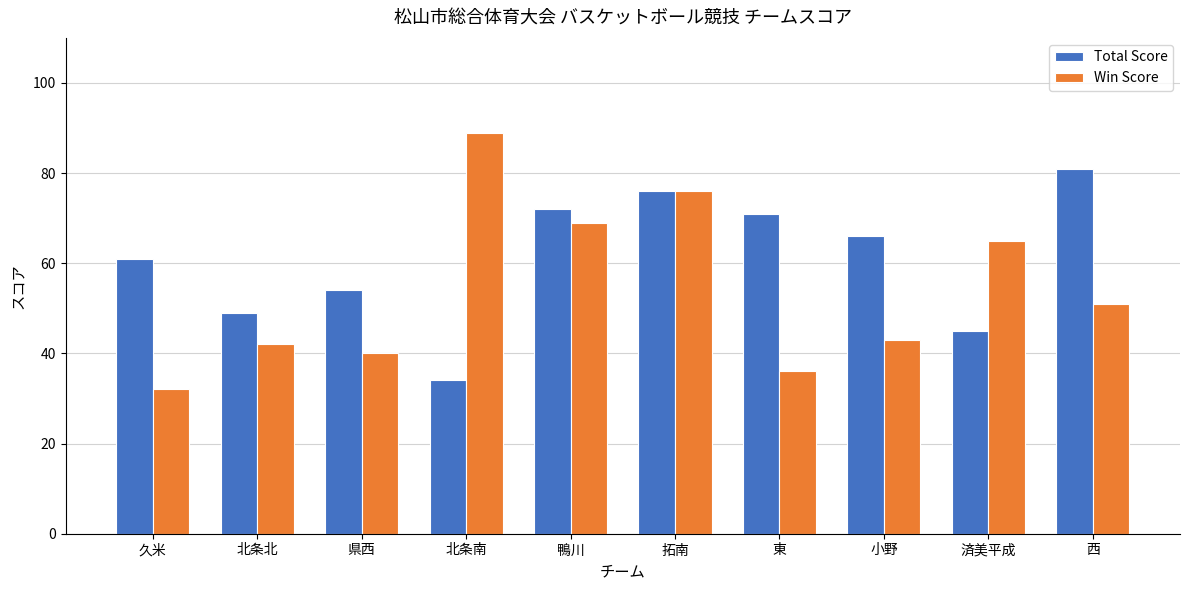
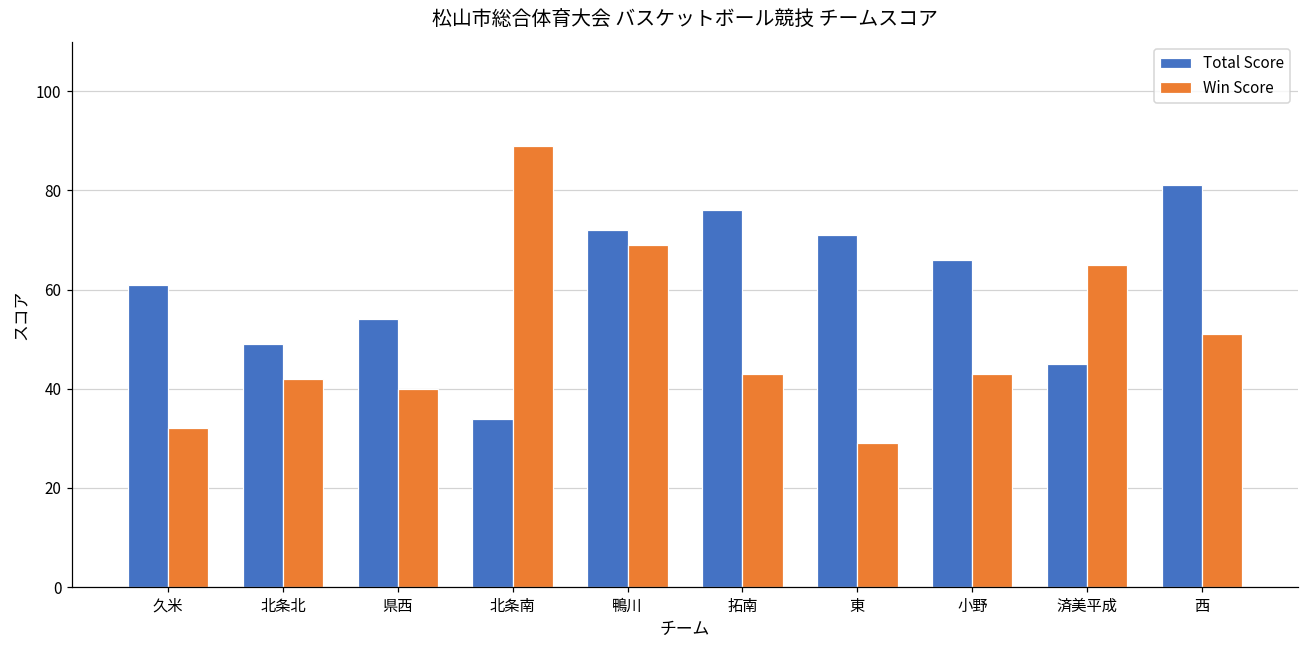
  {
    "Total Score": {
      "久米": 61,
      "北条北": 49,
      "県西": 54,
      "北条南": 34,
      "鴨川": 72,
      "拓南": 76,
      "東": 71,
      "小野": 66,
      "済美平成": 45,
      "西": 81
    },
    "Win Score": {
      "久米": 32,
      "北条北": 42,
      "県西": 40,
      "北条南": 89,
      "鴨川": 69,
-     "拓南": 76,
-     "東": 36,
+     "拓南": 43,
+     "東": 29,
      "小野": 43,
      "済美平成": 65,
      "西": 51
    }
  }
